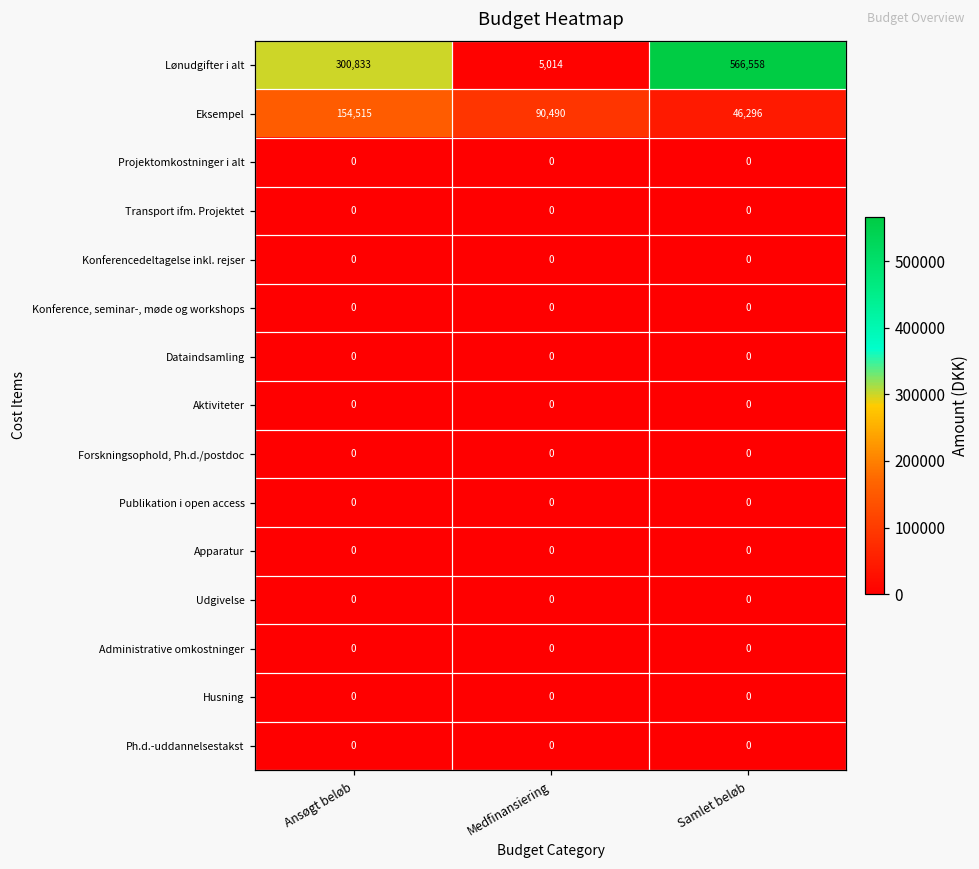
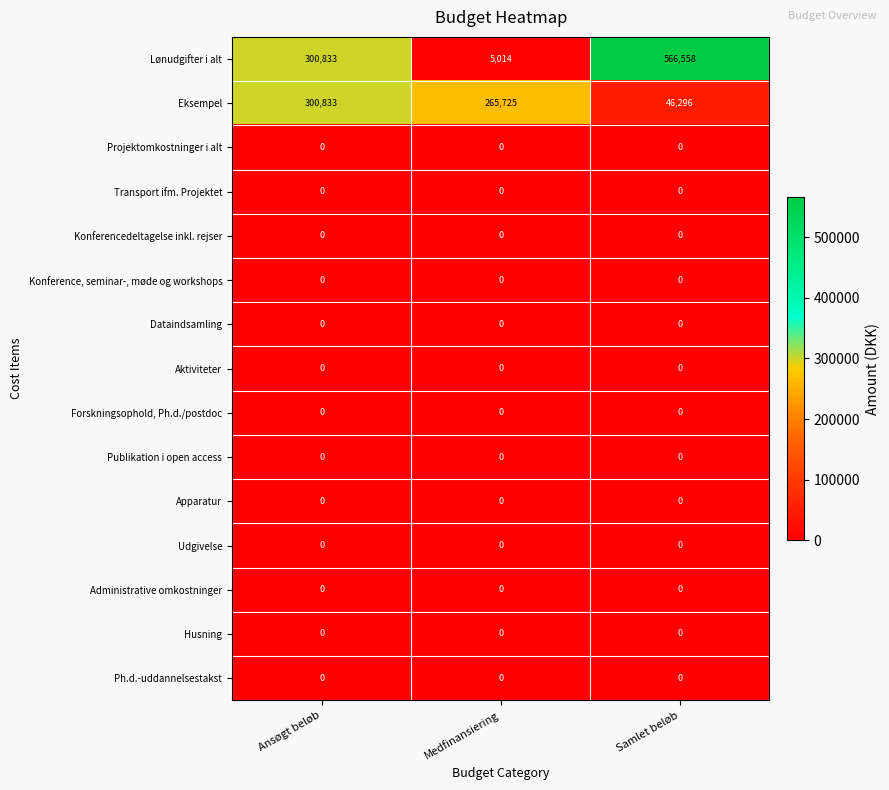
  {
    "Lønudgifter i alt": {
      "Ansøgt beløb": "300,833",
      "Medfinansiering": "5,014",
      "Samlet beløb": "566,558"
    },
    "Eksempel": {
-     "Ansøgt beløb": "154,515",
-     "Medfinansiering": "90,490",
+     "Ansøgt beløb": "300,833",
+     "Medfinansiering": "265,725",
      "Samlet beløb": "46,296"
    },
    "Projektomkostninger i alt": {
      "Ansøgt beløb": "0",
      "Medfinansiering": "0",
      "Samlet beløb": "0"
    },
    "Transport ifm. Projektet": {
      "Ansøgt beløb": "0",
      "Medfinansiering": "0",
      "Samlet beløb": "0"
    },
    "Konferencedeltagelse inkl. rejser": {
      "Ansøgt beløb": "0",
      "Medfinansiering": "0",
      "Samlet beløb": "0"
    },
    "Konference, seminar-, møde og workshops": {
      "Ansøgt beløb": "0",
      "Medfinansiering": "0",
      "Samlet beløb": "0"
    },
    "Dataindsamling": {
      "Ansøgt beløb": "0",
      "Medfinansiering": "0",
      "Samlet beløb": "0"
    },
    "Aktiviteter": {
      "Ansøgt beløb": "0",
      "Medfinansiering": "0",
      "Samlet beløb": "0"
    },
    "Forskningsophold, Ph.d./postdoc": {
      "Ansøgt beløb": "0",
      "Medfinansiering": "0",
      "Samlet beløb": "0"
    },
    "Publikation i open access": {
      "Ansøgt beløb": "0",
      "Medfinansiering": "0",
      "Samlet beløb": "0"
    },
    "Apparatur": {
      "Ansøgt beløb": "0",
      "Medfinansiering": "0",
      "Samlet beløb": "0"
    },
    "Udgivelse": {
      "Ansøgt beløb": "0",
      "Medfinansiering": "0",
      "Samlet beløb": "0"
    },
    "Administrative omkostninger": {
      "Ansøgt beløb": "0",
      "Medfinansiering": "0",
      "Samlet beløb": "0"
    },
    "Husning": {
      "Ansøgt beløb": "0",
      "Medfinansiering": "0",
      "Samlet beløb": "0"
    },
    "Ph.d.-uddannelsestakst": {
      "Ansøgt beløb": "0",
      "Medfinansiering": "0",
      "Samlet beløb": "0"
    }
  }
